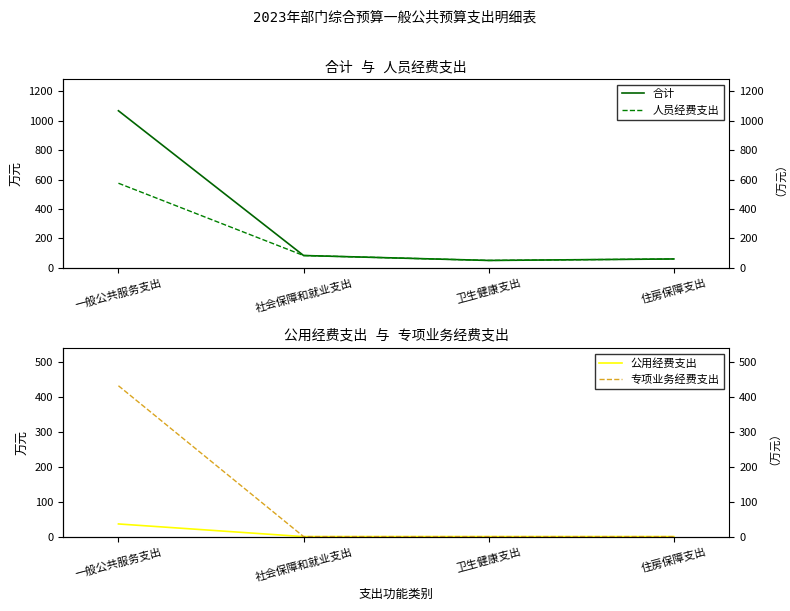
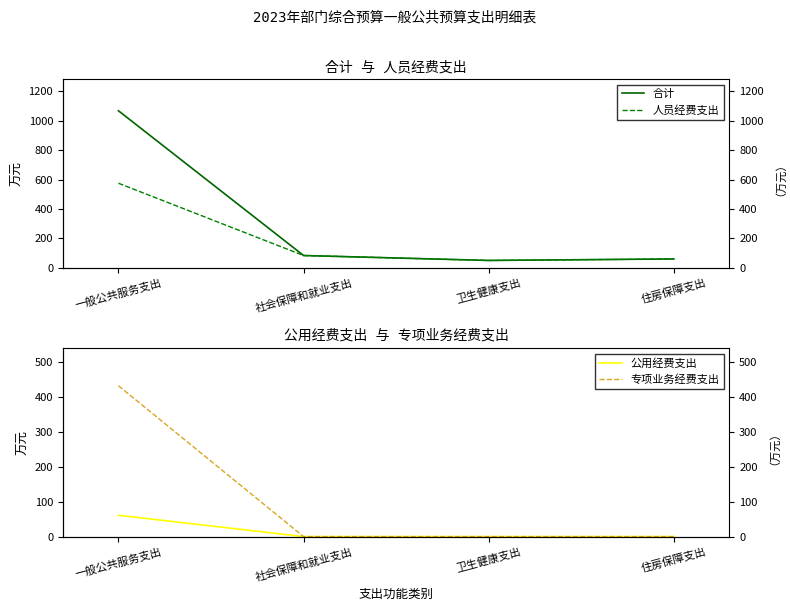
  {
    "公用经费支出 与 专项业务经费支出": {
      "公用经费支出": {
-       "一般公共服务支出": 40
+       "一般公共服务支出": 60
      },
      "专项业务经费支出": {
        "一般公共服务支出": 430
      }
    }
  }
